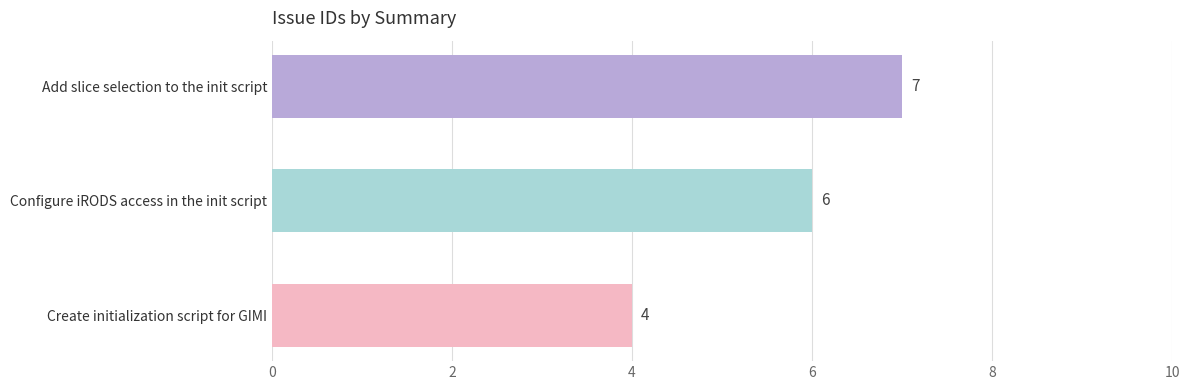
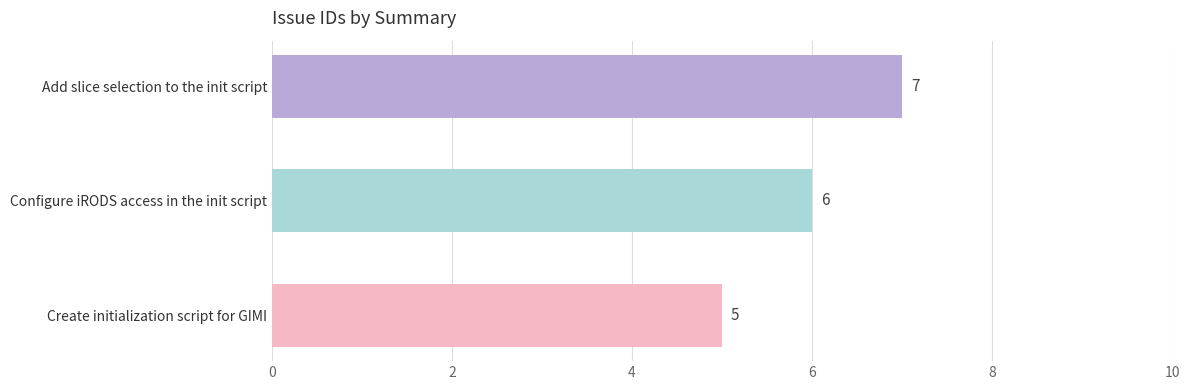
  {
    "Add slice selection to the init script": 7,
    "Configure iRODS access in the init script": 6,
-   "Create initialization script for GIMI": 4
+   "Create initialization script for GIMI": 5
  }
